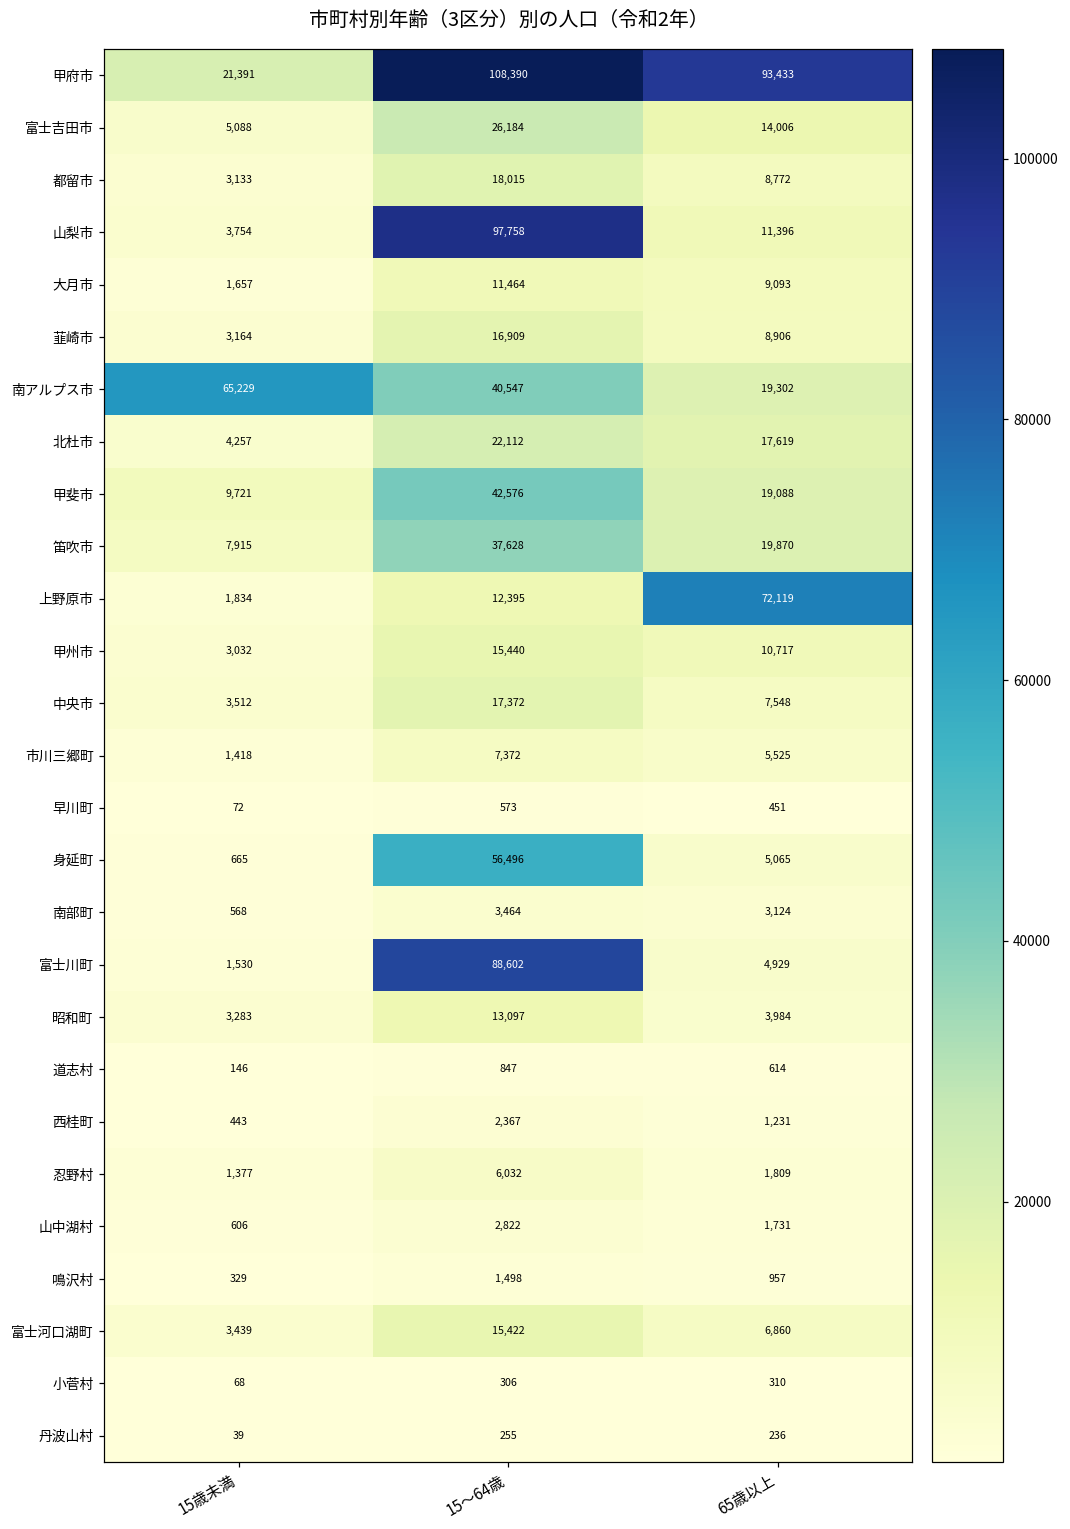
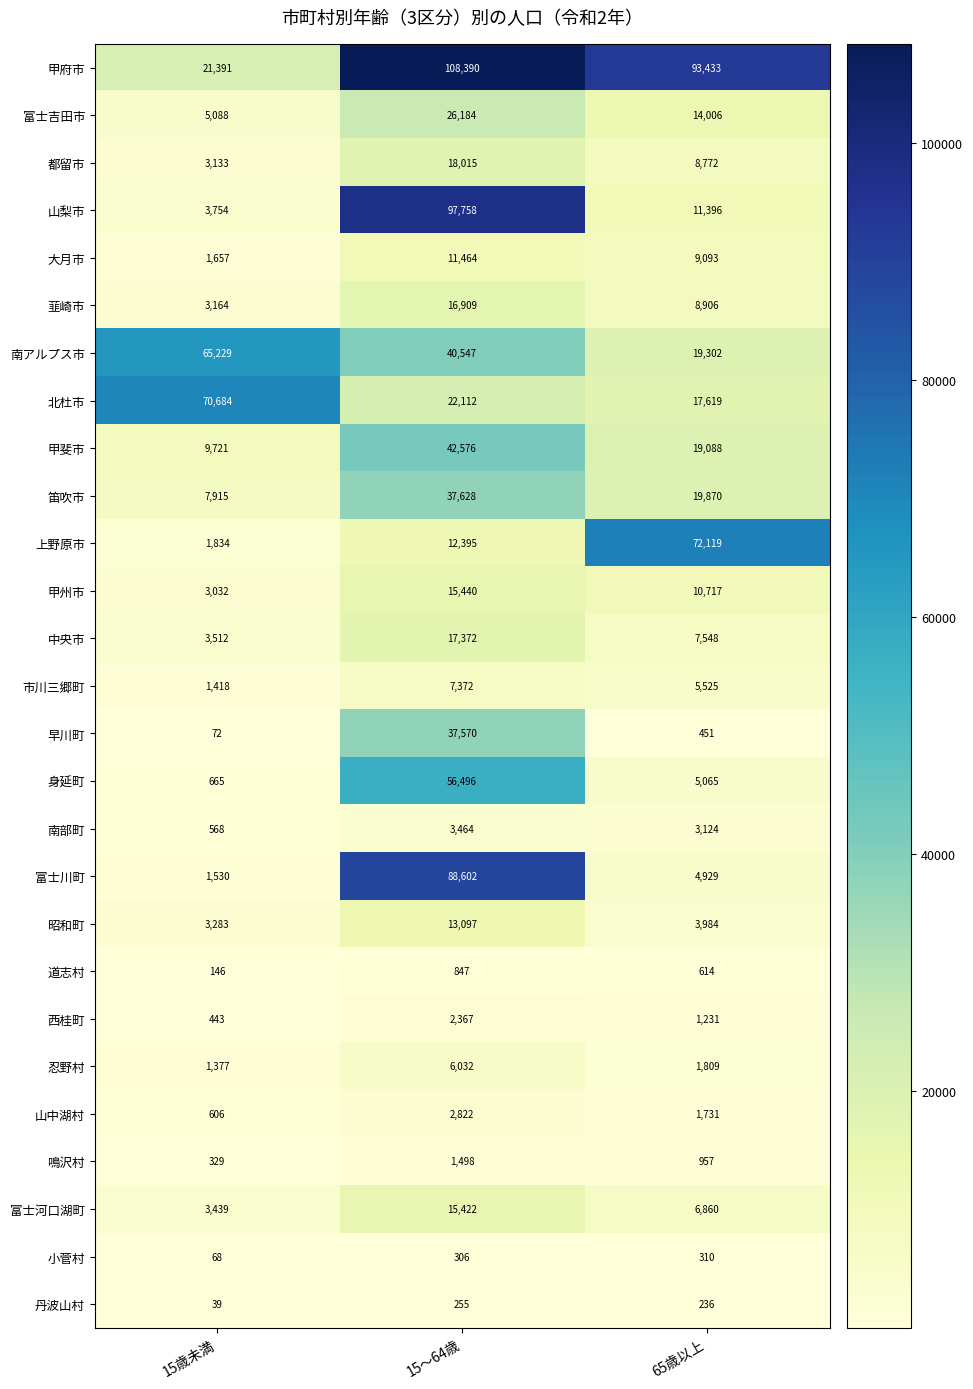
  {
    "甲府市": {
      "15歳未満": "21,391",
      "15～64歳": "108,390",
      "65歳以上": "93,433"
    },
    "富士吉田市": {
      "15歳未満": "5,088",
      "15～64歳": "26,184",
      "65歳以上": "14,006"
    },
    "都留市": {
      "15歳未満": "3,133",
      "15～64歳": "18,015",
      "65歳以上": "8,772"
    },
    "山梨市": {
      "15歳未満": "3,754",
      "15～64歳": "97,758",
      "65歳以上": "11,396"
    },
    "大月市": {
      "15歳未満": "1,657",
      "15～64歳": "11,464",
      "65歳以上": "9,093"
    },
    "韮崎市": {
      "15歳未満": "3,164",
      "15～64歳": "16,909",
      "65歳以上": "8,906"
    },
    "南アルプス市": {
      "15歳未満": "65,229",
      "15～64歳": "40,547",
      "65歳以上": "19,302"
    },
    "北杜市": {
-     "15歳未満": "4,257",
+     "15歳未満": "70,684",
      "15～64歳": "22,112",
      "65歳以上": "17,619"
    },
    "甲斐市": {
      "15歳未満": "9,721",
      "15～64歳": "42,576",
      "65歳以上": "19,088"
    },
    "笛吹市": {
      "15歳未満": "7,915",
      "15～64歳": "37,628",
      "65歳以上": "19,870"
    },
    "上野原市": {
      "15歳未満": "1,834",
      "15～64歳": "12,395",
      "65歳以上": "72,119"
    },
    "甲州市": {
      "15歳未満": "3,032",
      "15～64歳": "15,440",
      "65歳以上": "10,717"
    },
    "中央市": {
      "15歳未満": "3,512",
      "15～64歳": "17,372",
      "65歳以上": "7,548"
    },
    "市川三郷町": {
      "15歳未満": "1,418",
      "15～64歳": "7,372",
      "65歳以上": "5,525"
    },
    "早川町": {
      "15歳未満": "72",
-     "15～64歳": "573",
+     "15～64歳": "37,570",
      "65歳以上": "451"
    },
    "身延町": {
      "15歳未満": "665",
      "15～64歳": "56,496",
      "65歳以上": "5,065"
    },
    "南部町": {
      "15歳未満": "568",
      "15～64歳": "3,464",
      "65歳以上": "3,124"
    },
    "富士川町": {
      "15歳未満": "1,530",
      "15～64歳": "88,602",
      "65歳以上": "4,929"
    },
    "昭和町": {
      "15歳未満": "3,283",
      "15～64歳": "13,097",
      "65歳以上": "3,984"
    },
    "道志村": {
      "15歳未満": "146",
      "15～64歳": "847",
      "65歳以上": "614"
    },
    "西桂町": {
      "15歳未満": "443",
      "15～64歳": "2,367",
      "65歳以上": "1,231"
    },
    "忍野村": {
      "15歳未満": "1,377",
      "15～64歳": "6,032",
      "65歳以上": "1,809"
    },
    "山中湖村": {
      "15歳未満": "606",
      "15～64歳": "2,822",
      "65歳以上": "1,731"
    },
    "鳴沢村": {
      "15歳未満": "329",
      "15～64歳": "1,498",
      "65歳以上": "957"
    },
    "富士河口湖町": {
      "15歳未満": "3,439",
      "15～64歳": "15,422",
      "65歳以上": "6,860"
    },
    "小菅村": {
      "15歳未満": "68",
      "15～64歳": "306",
      "65歳以上": "310"
    },
    "丹波山村": {
      "15歳未満": "39",
      "15～64歳": "255",
      "65歳以上": "236"
    }
  }
